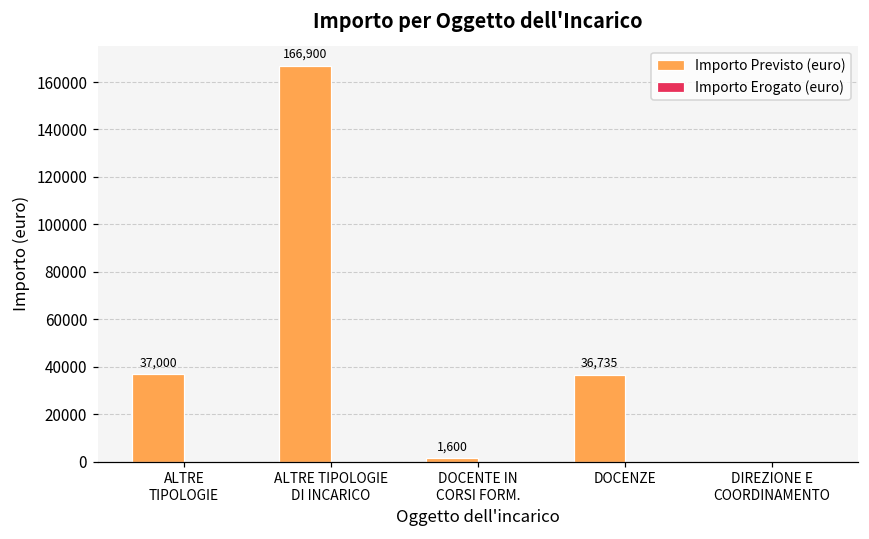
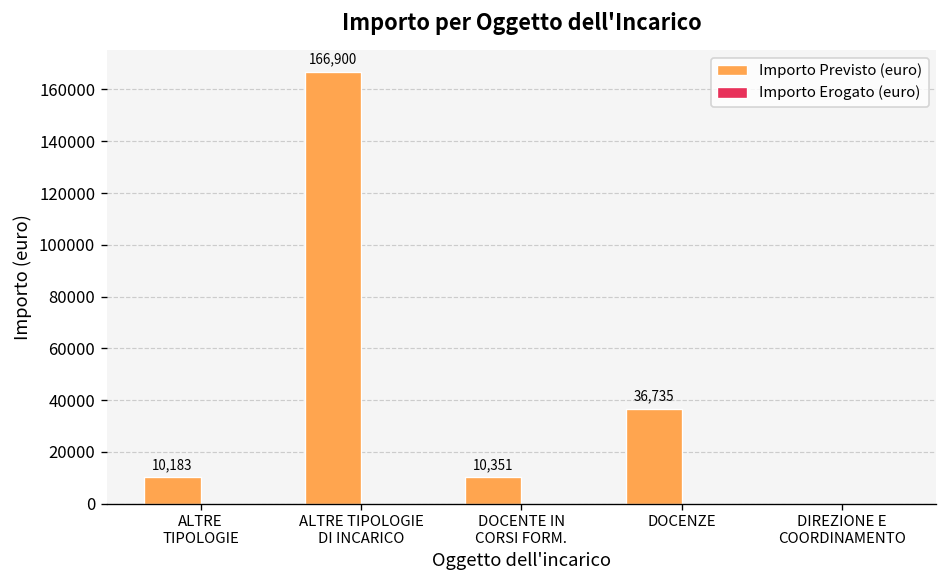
  {
    "Importo Previsto (euro)": {
-     "ALTRE TIPOLOGIE": "37,000",
+     "ALTRE TIPOLOGIE": "10,183",
      "ALTRE TIPOLOGIE DI INCARICO": "166,900",
-     "DOCENTE IN CORSI FORM.": "1,600",
+     "DOCENTE IN CORSI FORM.": "10,351",
      "DOCENZE": "36,735"
    },
    "Importo Erogato (euro)": {
      "ALTRE TIPOLOGIE": "0",
      "ALTRE TIPOLOGIE DI INCARICO": "0",
      "DOCENTE IN CORSI FORM.": "0",
      "DOCENZE": "0",
      "DIREZIONE E COORDINAMENTO": "0"
    }
  }
